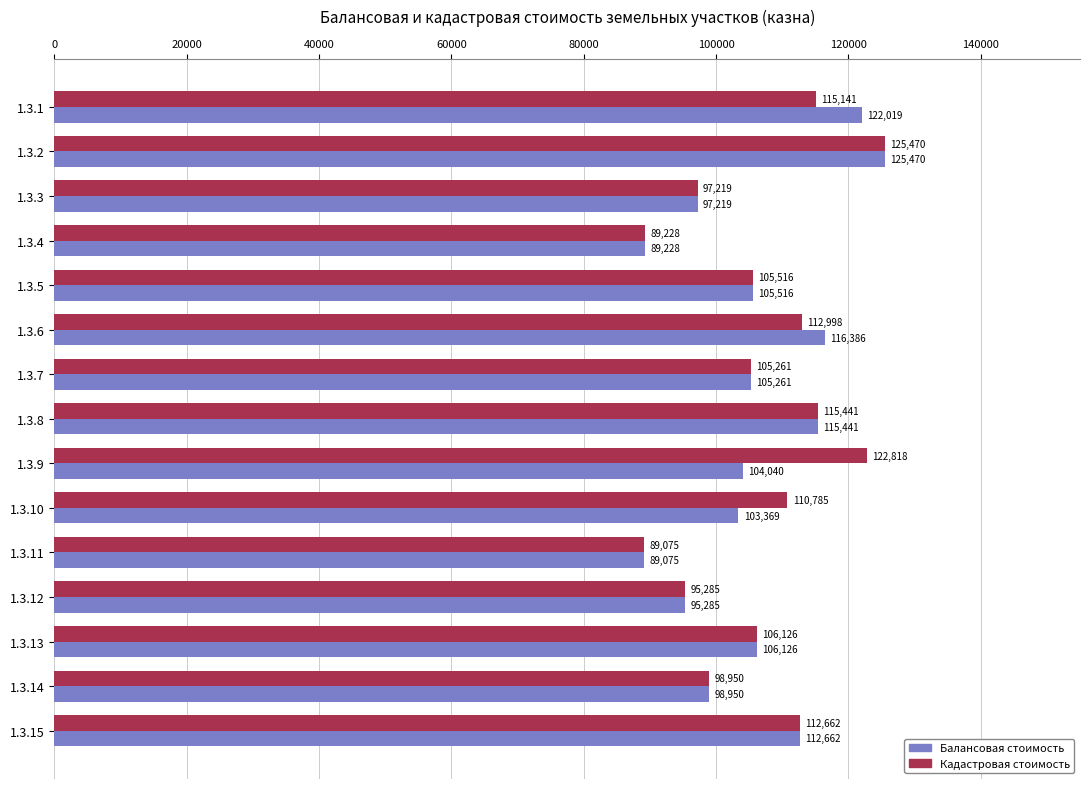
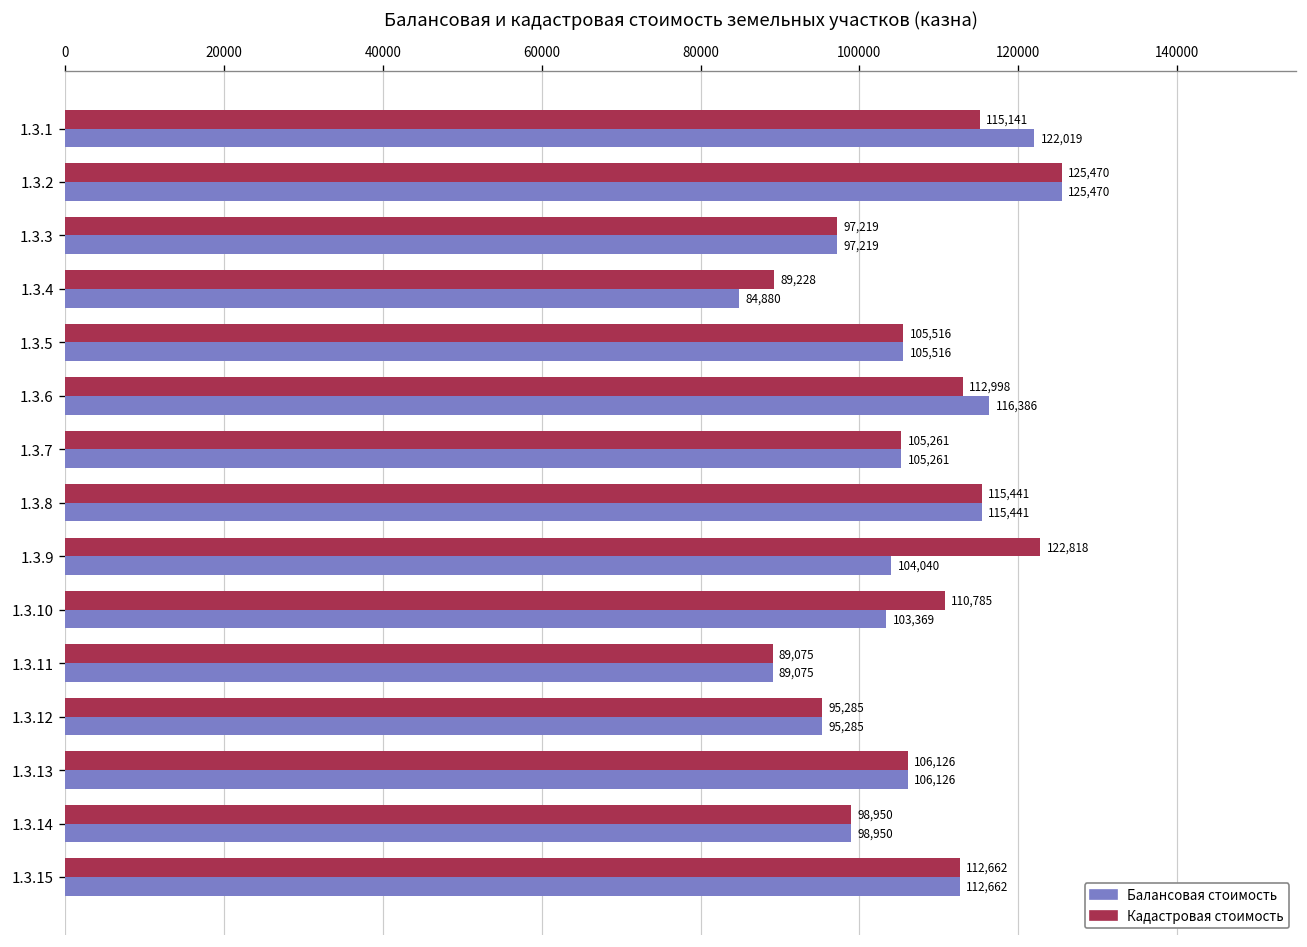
  {
    "Балансовая стоимость": {
      "1.3.1": "122,019",
      "1.3.2": "125,470",
      "1.3.3": "97,219",
-     "1.3.4": "89,228",
+     "1.3.4": "84,880",
      "1.3.5": "105,516",
      "1.3.6": "116,386",
      "1.3.7": "105,261",
      "1.3.8": "115,441",
      "1.3.9": "104,040",
      "1.3.10": "103,369",
      "1.3.11": "89,075",
      "1.3.12": "95,285",
      "1.3.13": "106,126",
      "1.3.14": "98,950",
      "1.3.15": "112,662"
    },
    "Кадастровая стоимость": {
      "1.3.1": "115,141",
      "1.3.2": "125,470",
      "1.3.3": "97,219",
      "1.3.4": "89,228",
      "1.3.5": "105,516",
      "1.3.6": "112,998",
      "1.3.7": "105,261",
      "1.3.8": "115,441",
      "1.3.9": "122,818",
      "1.3.10": "110,785",
      "1.3.11": "89,075",
      "1.3.12": "95,285",
      "1.3.13": "106,126",
      "1.3.14": "98,950",
      "1.3.15": "112,662"
    }
  }
